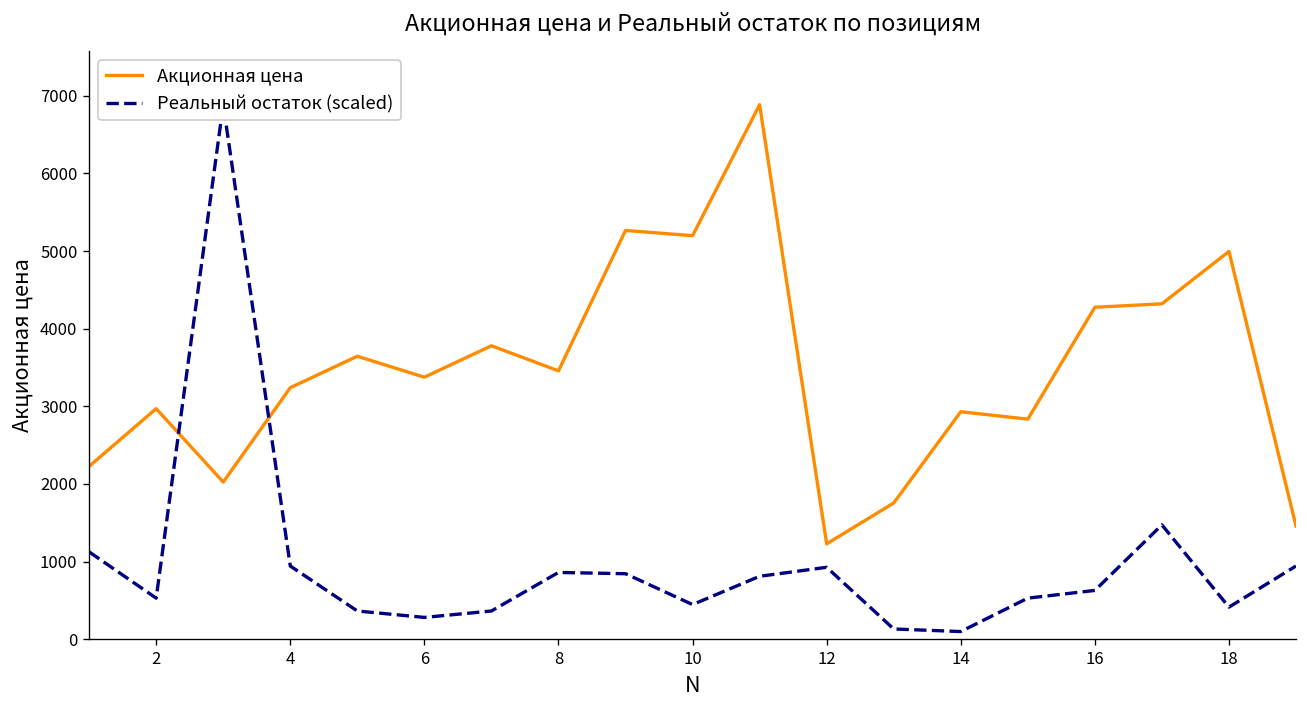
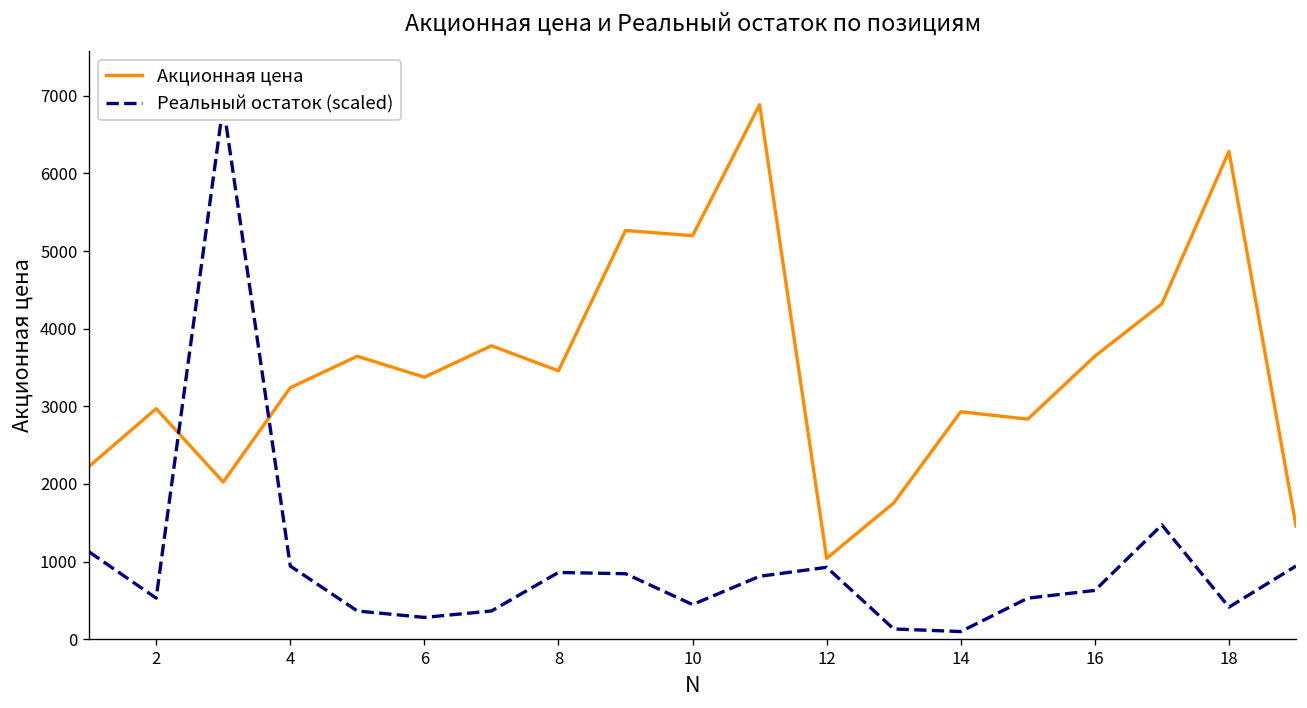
  {
    "Акционная цена": {
      "2": 3000,
      "4": 3200,
      "6": 3400,
      "8": 3500,
      "10": 5200,
-     "12": 1200,
+     "12": 1000,
      "14": 2900,
-     "16": 4300,
-     "18": 5000
+     "16": 3600,
+     "18": 6300
    },
    "Реальный остаток (scaled)": {
      "2": 500,
      "4": 900,
      "6": 300,
      "8": 900,
      "10": 400,
      "12": 900,
      "14": 100,
      "16": 600,
      "18": 400
    }
  }
